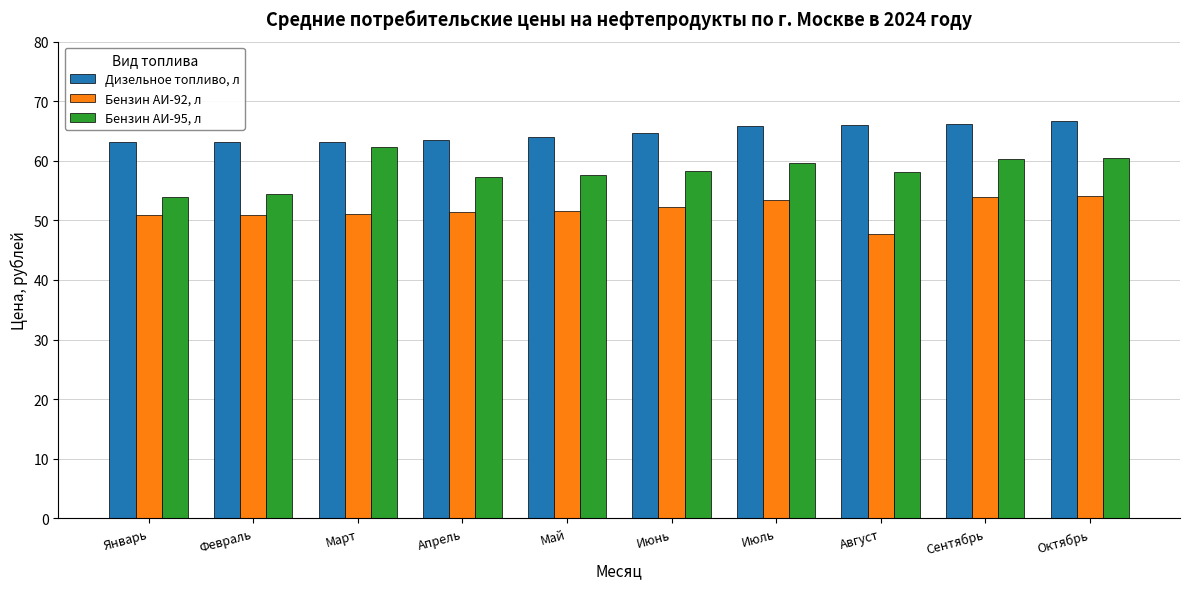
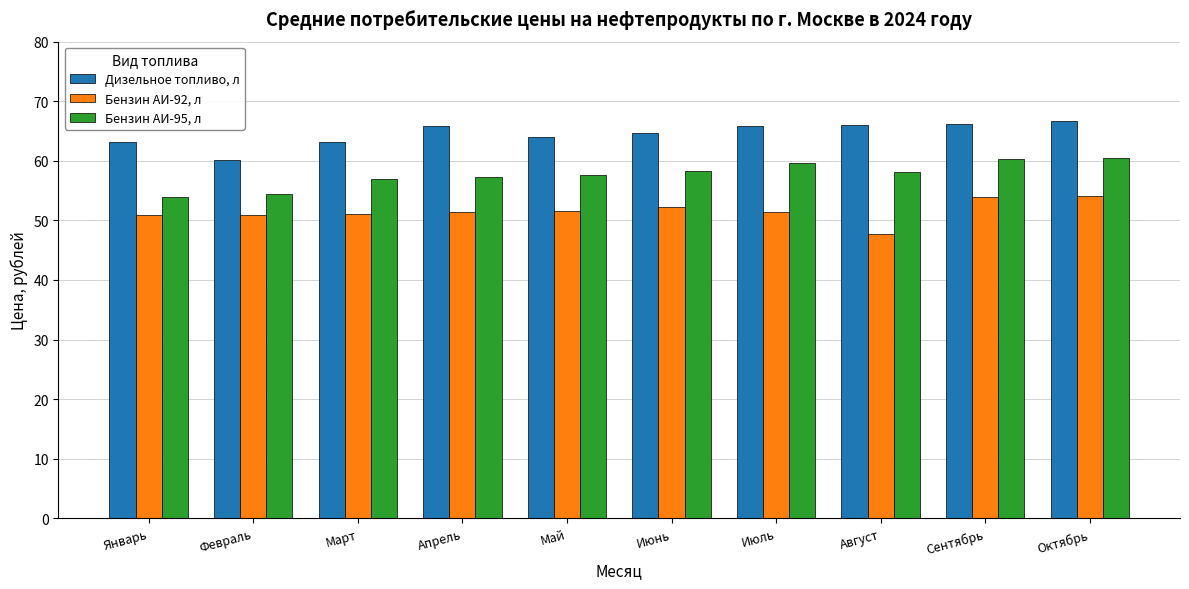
  {
    "Дизельное топливо, л": {
      "Январь": 63,
-     "Февраль": 63,
+     "Февраль": 60,
      "Март": 63,
-     "Апрель": 64,
+     "Апрель": 66,
      "Май": 64,
      "Июнь": 65,
      "Июль": 66,
      "Август": 66,
      "Сентябрь": 66,
      "Октябрь": 67
    },
    "Бензин АИ-92, л": {
      "Январь": 51,
      "Февраль": 51,
      "Март": 51,
      "Апрель": 51,
      "Май": 52,
      "Июнь": 52,
-     "Июль": 54,
+     "Июль": 51,
      "Август": 48,
      "Сентябрь": 54,
      "Октябрь": 54
    },
    "Бензин АИ-95, л": {
      "Январь": 54,
      "Февраль": 54,
-     "Март": 62,
+     "Март": 57,
      "Апрель": 57,
      "Май": 58,
      "Июнь": 58,
      "Июль": 60,
      "Август": 58,
      "Сентябрь": 60,
      "Октябрь": 60
    }
  }
